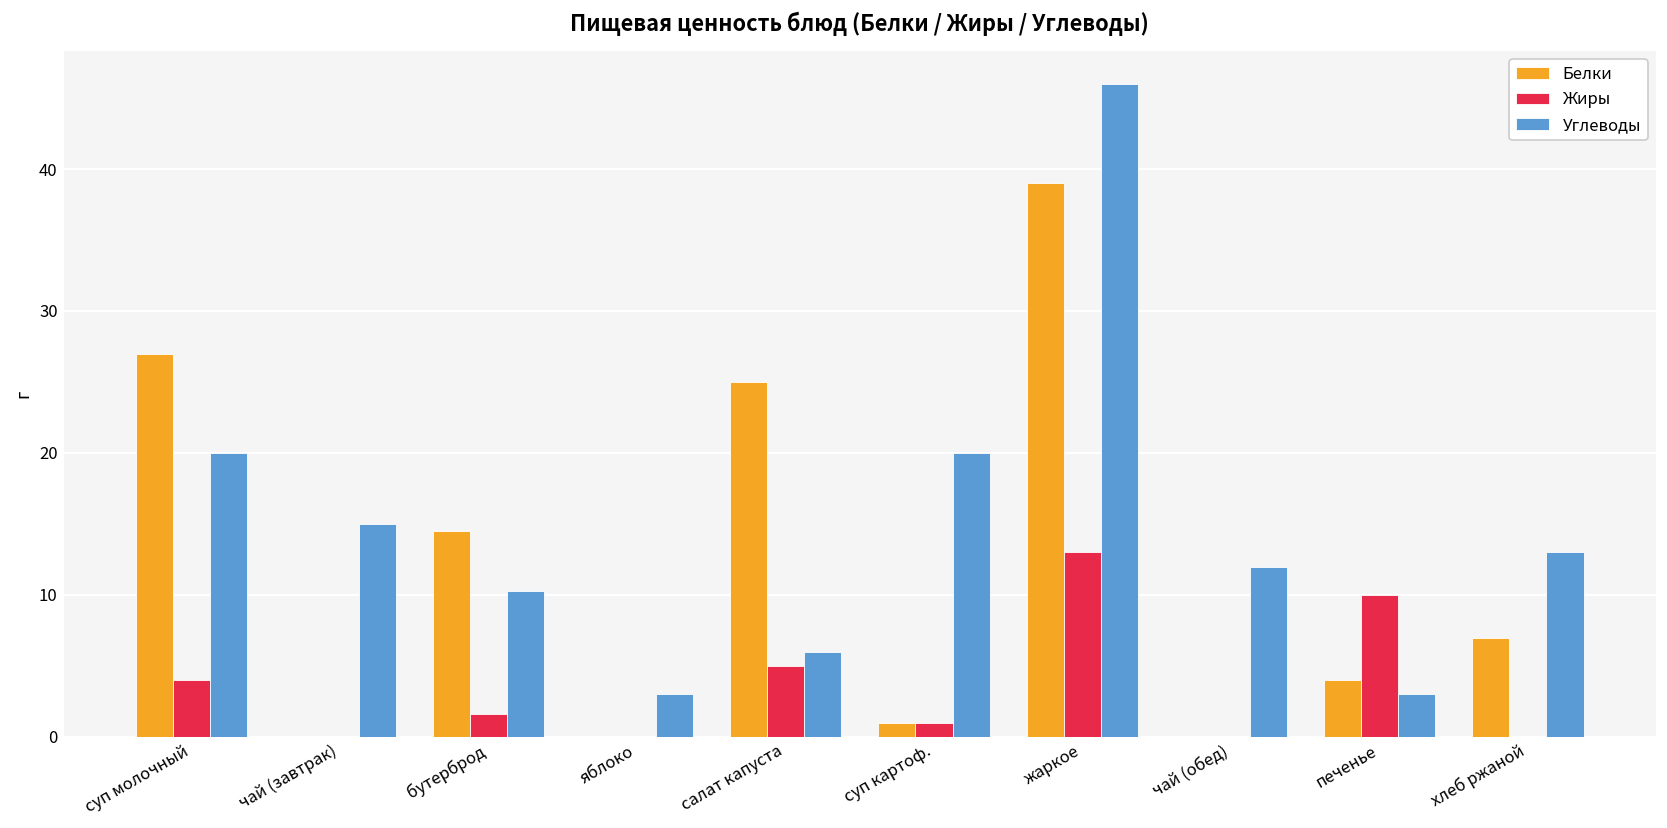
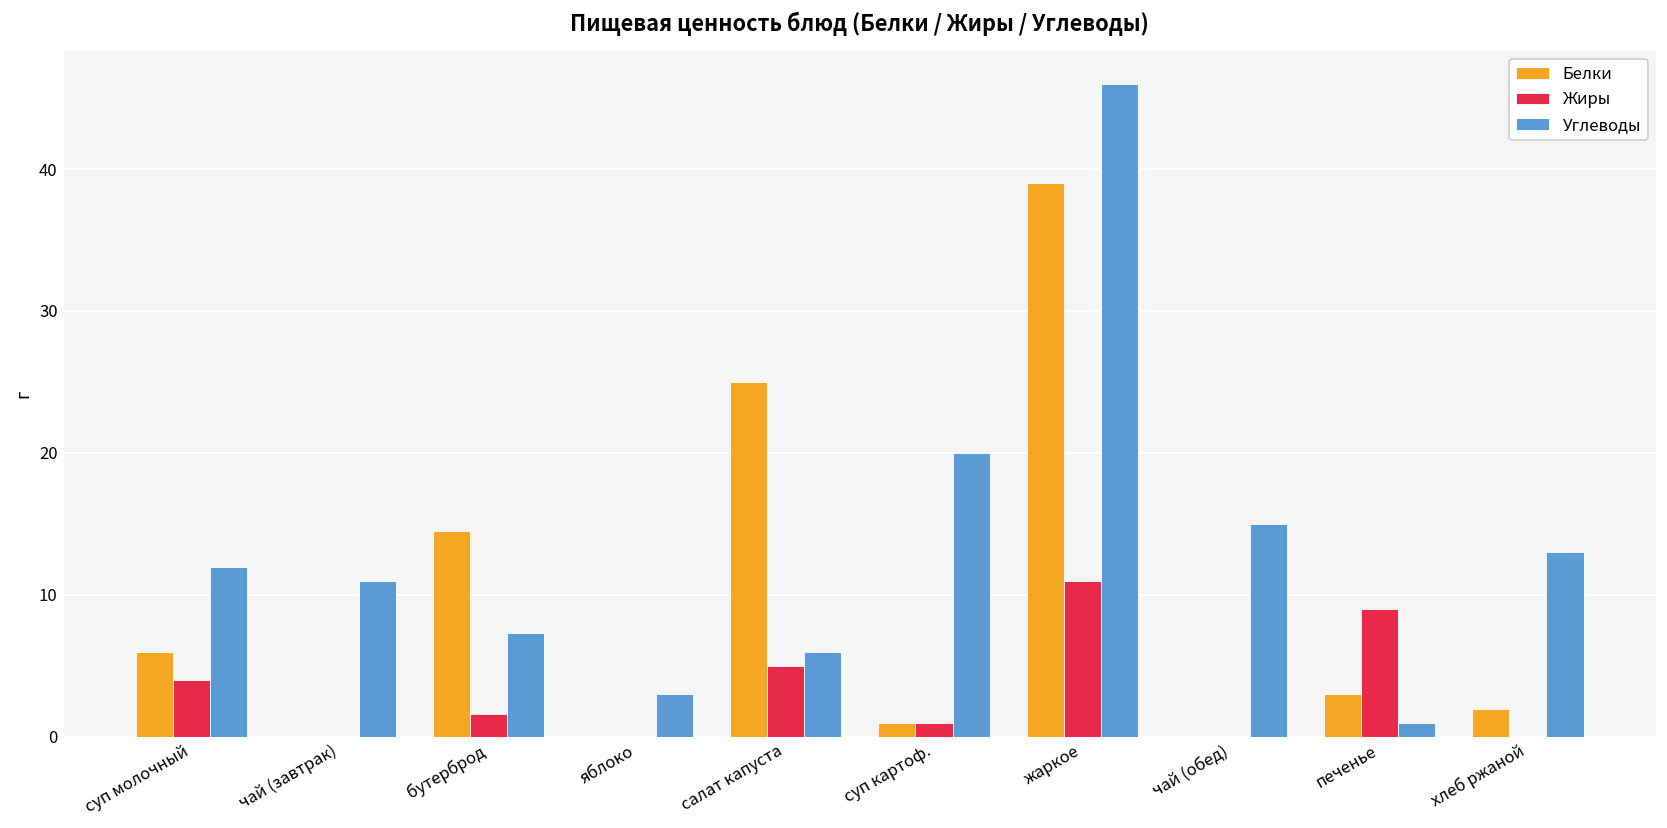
  {
    "Белки": {
-     "суп молочный": 27,
+     "суп молочный": 6,
      "чай (завтрак)": 0,
      "бутерброд": 14.5,
      "яблоко": 0,
      "салат капуста": 25,
      "суп картоф.": 1,
      "жаркое": 39,
      "чай (обед)": 0,
-     "печенье": 4,
-     "хлеб ржаной": 7
+     "печенье": 3,
+     "хлеб ржаной": 2
    },
    "Жиры": {
      "суп молочный": 4,
      "чай (завтрак)": 0,
      "бутерброд": 1.6,
      "яблоко": 0,
      "салат капуста": 5,
      "суп картоф.": 1,
-     "жаркое": 13,
+     "жаркое": 11,
      "чай (обед)": 0,
-     "печенье": 10,
+     "печенье": 9,
      "хлеб ржаной": 0
    },
    "Углеводы": {
-     "суп молочный": 20,
-     "чай (завтрак)": 15,
-     "бутерброд": 10.3,
+     "суп молочный": 12,
+     "чай (завтрак)": 11,
+     "бутерброд": 7.3,
      "яблоко": 3.0,
      "салат капуста": 6.0,
      "суп картоф.": 20.0,
      "жаркое": 46.0,
-     "чай (обед)": 12,
-     "печенье": 3,
+     "чай (обед)": 15,
+     "печенье": 1,
      "хлеб ржаной": 13.0
    }
  }
